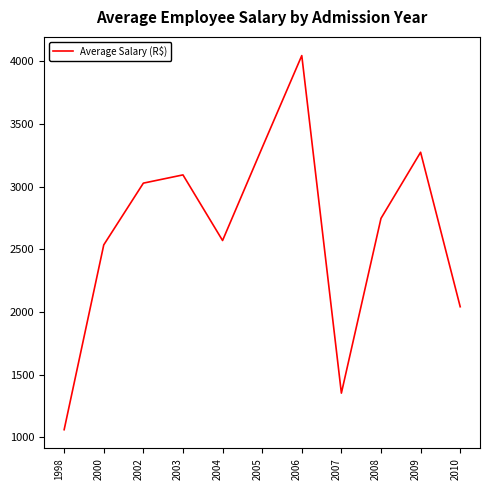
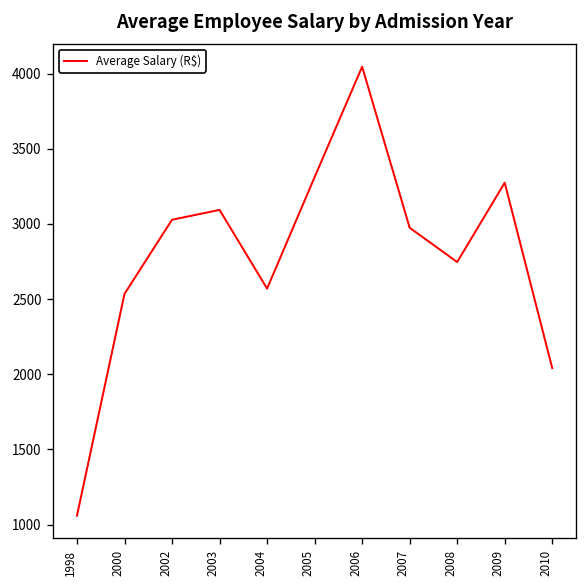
  {
    "1998": 1060,
    "2000": 2540,
    "2002": 3030,
    "2003": 3090,
    "2004": 2570,
    "2005": 3310,
    "2006": 4050,
-   "2007": 1350,
+   "2007": 2980,
    "2008": 2750,
    "2009": 3270,
    "2010": 2040
  }
